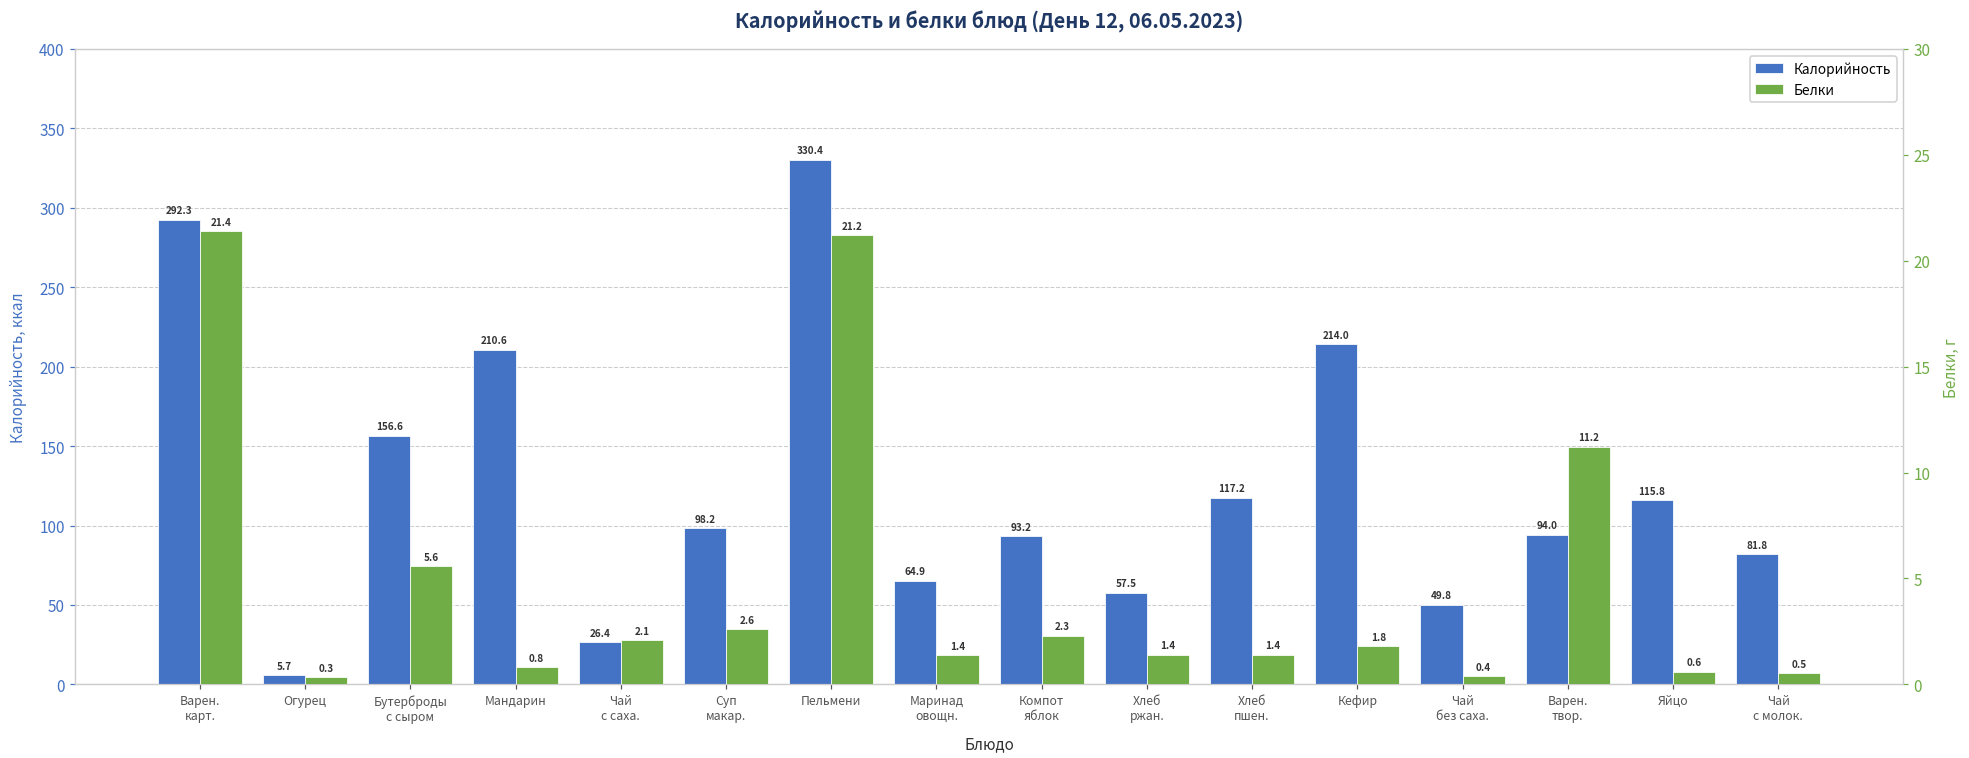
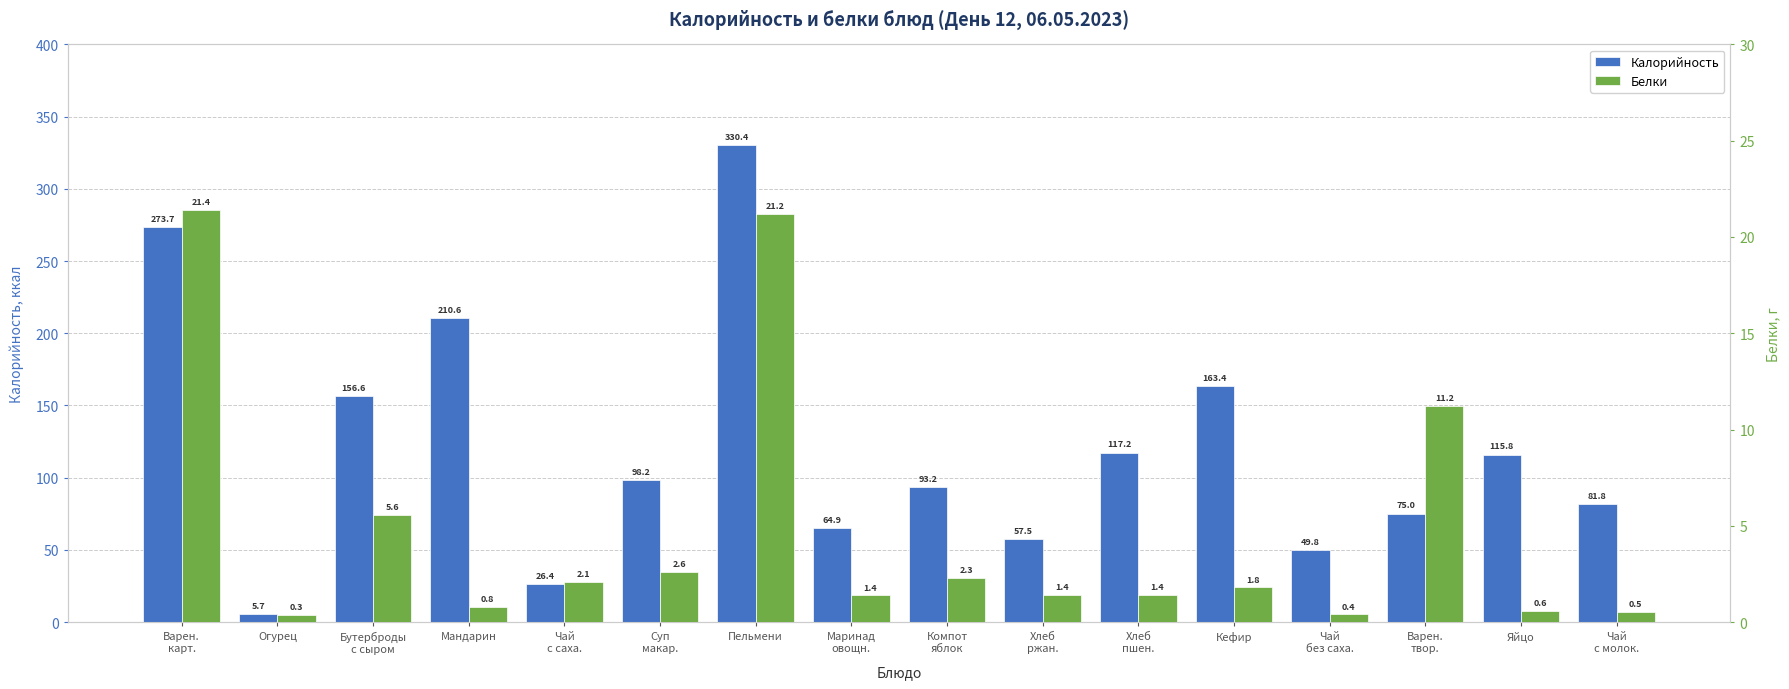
  {
    "Калорийность": {
-     "Варен. карт.": 292.3,
+     "Варен. карт.": 273.7,
      "Огурец": 5.7,
      "Бутерброды с сыром": 156.6,
      "Мандарин": 210.6,
      "Чай с саха.": 26.4,
      "Суп макар.": 98.2,
      "Пельмени": 330.4,
      "Маринад овощн.": 64.9,
      "Компот яблок": 93.2,
      "Хлеб ржан.": 57.5,
      "Хлеб пшен.": 117.2,
-     "Кефир": 214.0,
+     "Кефир": 163.4,
      "Чай без саха.": 49.8,
-     "Варен. твор.": 94.0,
+     "Варен. твор.": 75.0,
      "Яйцо": 115.8,
      "Чай с молок.": 81.8
    },
    "Белки": {
      "Варен. карт.": 21.4,
      "Огурец": 0.3,
      "Бутерброды с сыром": 5.6,
      "Мандарин": 0.8,
      "Чай с саха.": 2.1,
      "Суп макар.": 2.6,
      "Пельмени": 21.2,
      "Маринад овощн.": 1.4,
      "Компот яблок": 2.3,
      "Хлеб ржан.": 1.4,
      "Хлеб пшен.": 1.4,
      "Кефир": 1.8,
      "Чай без саха.": 0.4,
      "Варен. твор.": 11.2,
      "Яйцо": 0.6,
      "Чай с молок.": 0.5
    }
  }
